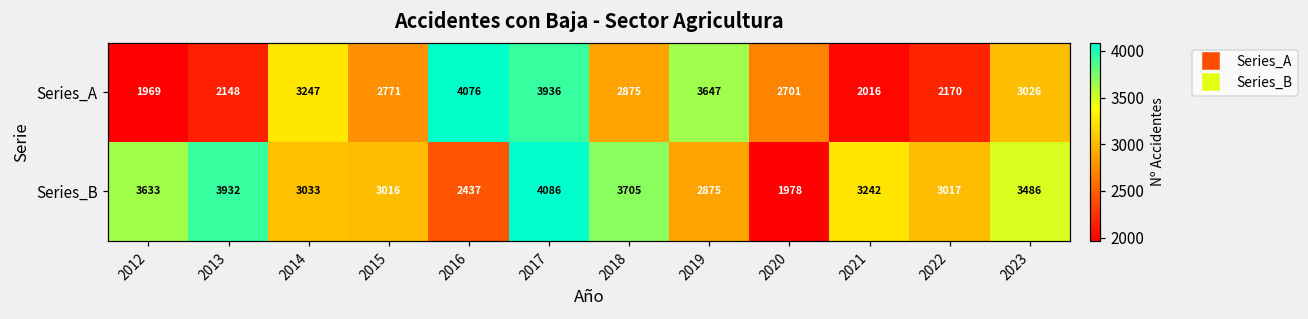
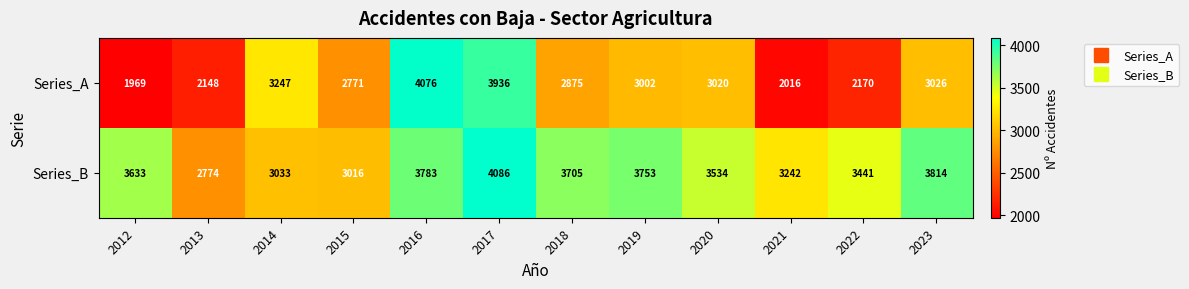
  {
    "Series_A": {
      "2012": 1969,
      "2013": 2148,
      "2014": 3247,
      "2015": 2771,
      "2016": 4076,
      "2017": 3936,
      "2018": 2875,
-     "2019": 3647,
-     "2020": 2701,
+     "2019": 3002,
+     "2020": 3020,
      "2021": 2016,
      "2022": 2170,
      "2023": 3026
    },
    "Series_B": {
      "2012": 3633,
-     "2013": 3932,
+     "2013": 2774,
      "2014": 3033,
      "2015": 3016,
-     "2016": 2437,
+     "2016": 3783,
      "2017": 4086,
      "2018": 3705,
-     "2019": 2875,
-     "2020": 1978,
+     "2019": 3753,
+     "2020": 3534,
      "2021": 3242,
-     "2022": 3017,
-     "2023": 3486
+     "2022": 3441,
+     "2023": 3814
    }
  }
